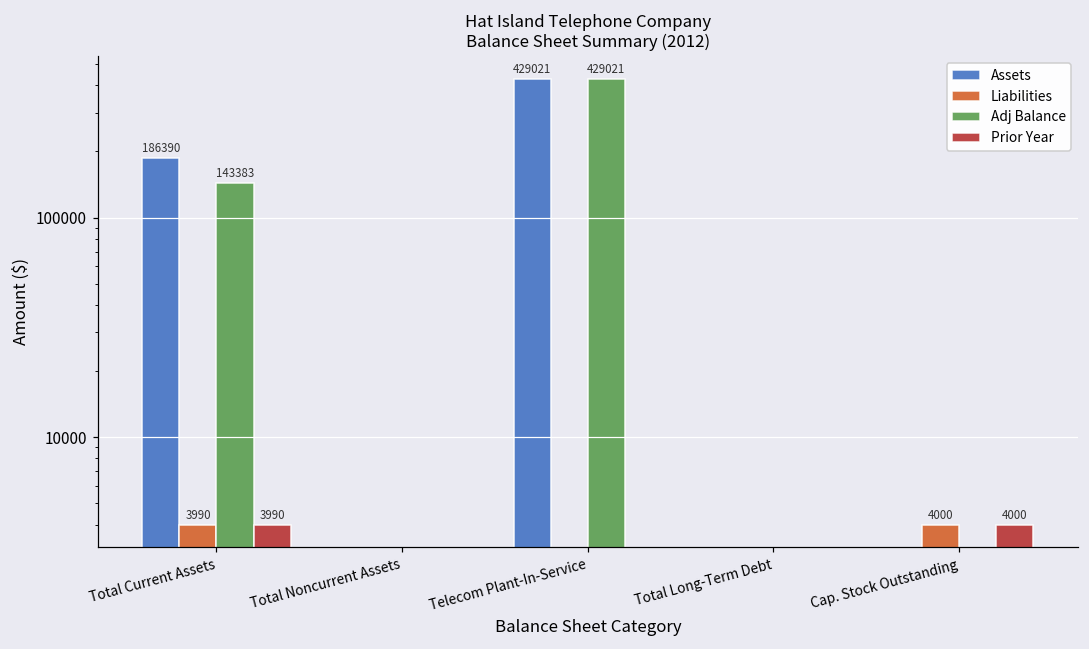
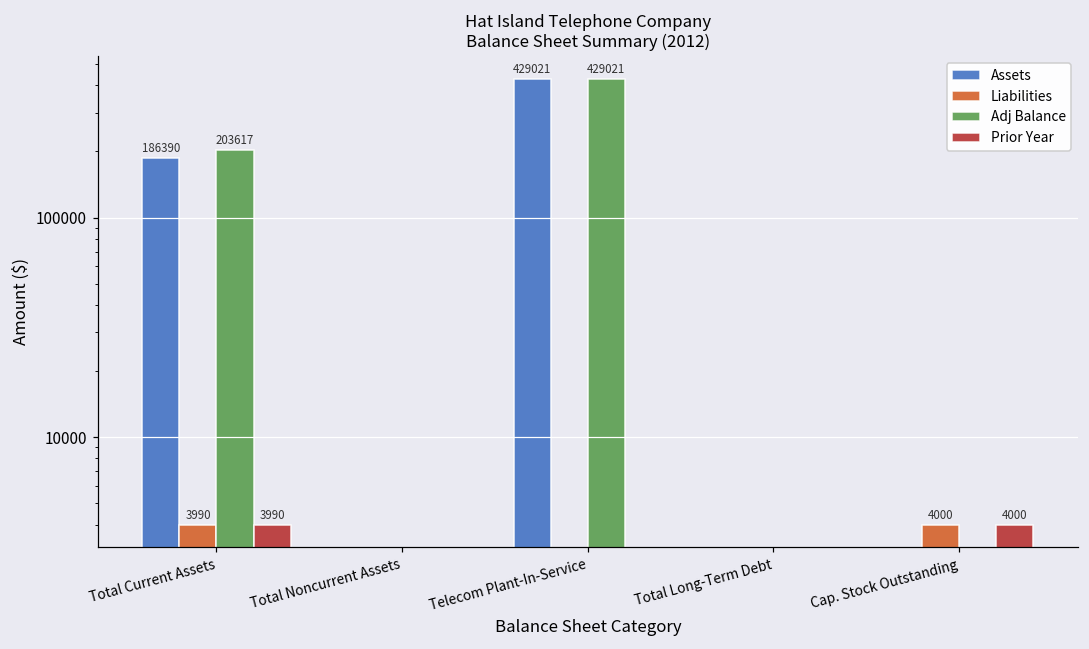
  {
    "Assets": {
      "Total Current Assets": 186390,
      "Telecom Plant-In-Service": 429021
    },
    "Adj Balance": {
-     "Total Current Assets": 143383,
+     "Total Current Assets": 203617,
      "Telecom Plant-In-Service": 429021
    }
  }
